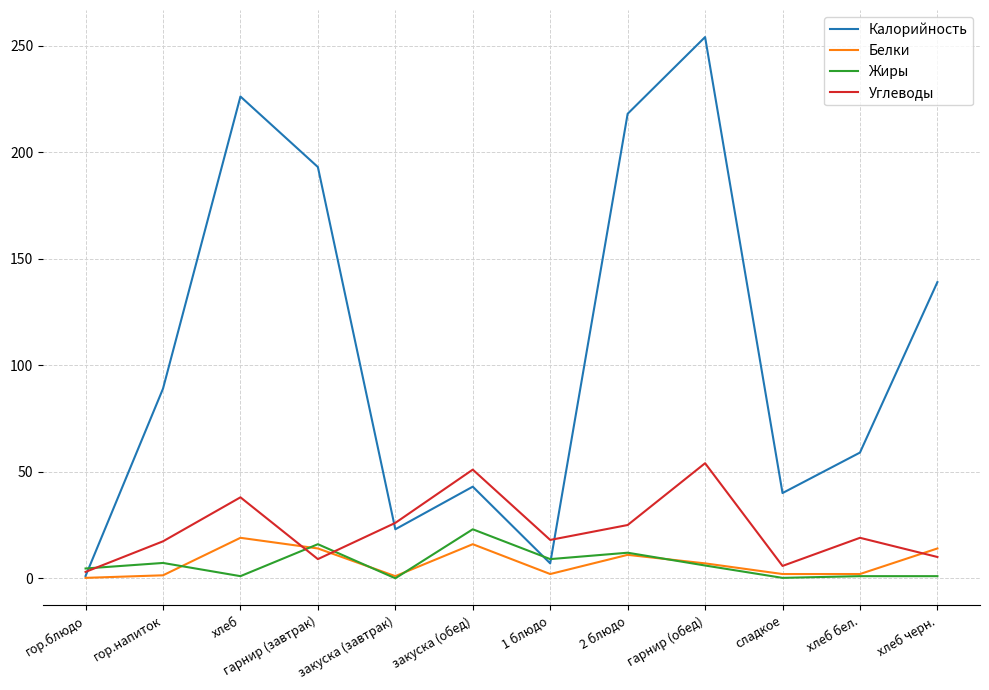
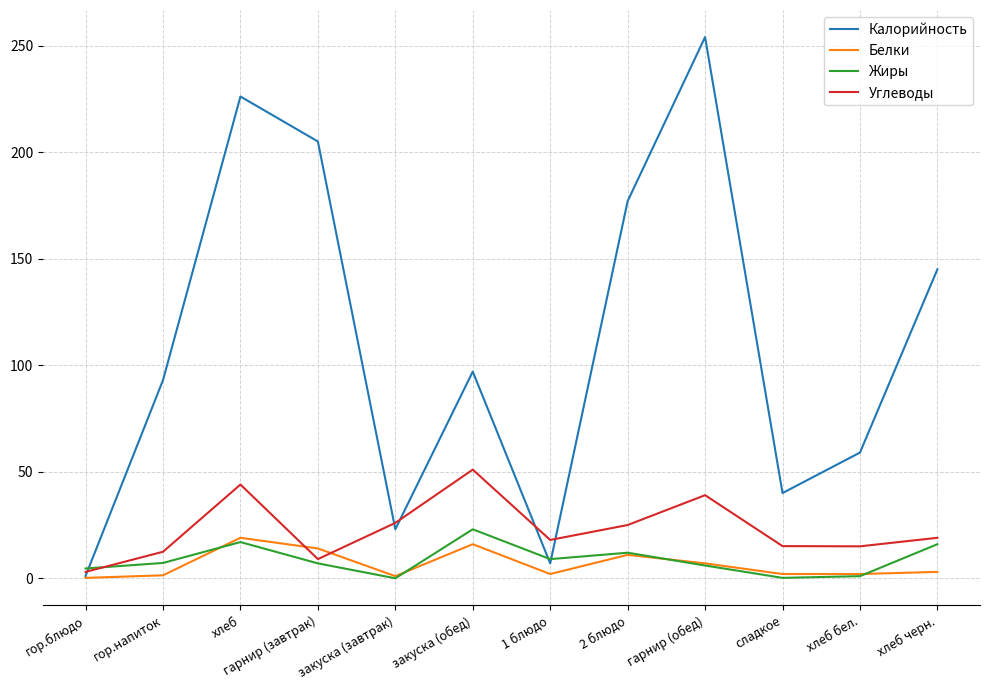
  {
    "Калорийность": {
-     "гор.напиток": 89,
+     "гор.напиток": 93,
      "хлеб": 226,
-     "гарнир (завтрак)": 193,
+     "гарнир (завтрак)": 205,
      "закуска (завтрак)": 23,
-     "закуска (обед)": 43,
+     "закуска (обед)": 97,
      "1 блюдо": 7,
-     "2 блюдо": 218,
+     "2 блюдо": 177,
      "гарнир (обед)": 254,
      "сладкое": 40,
      "хлеб бел.": 59,
-     "хлеб черн.": 139
+     "хлеб черн.": 145
    },
    "Белки": {
      "гор.напиток": 1,
      "хлеб": 19,
      "гарнир (завтрак)": 14,
      "закуска (обед)": 16,
      "1 блюдо": 2,
      "сладкое": 2,
-     "хлеб черн.": 14
+     "хлеб черн.": 3
    },
    "Жиры": {
      "гор.блюдо": 5,
      "гор.напиток": 7,
-     "хлеб": 1,
-     "гарнир (завтрак)": 16,
+     "хлеб": 17,
+     "гарнир (завтрак)": 7,
      "закуска (обед)": 23,
      "1 блюдо": 9,
      "сладкое": 0,
-     "хлеб черн.": 1
+     "хлеб черн.": 16
    },
    "Углеводы": {
      "гор.блюдо": 3,
-     "гор.напиток": 17,
-     "хлеб": 38,
+     "гор.напиток": 12,
+     "хлеб": 44,
      "гарнир (завтрак)": 9,
      "закуска (завтрак)": 26,
      "закуска (обед)": 51,
      "1 блюдо": 18,
      "2 блюдо": 25,
-     "гарнир (обед)": 54,
-     "сладкое": 6,
-     "хлеб бел.": 19,
-     "хлеб черн.": 10
+     "гарнир (обед)": 39,
+     "сладкое": 15,
+     "хлеб бел.": 15,
+     "хлеб черн.": 19
    }
  }
